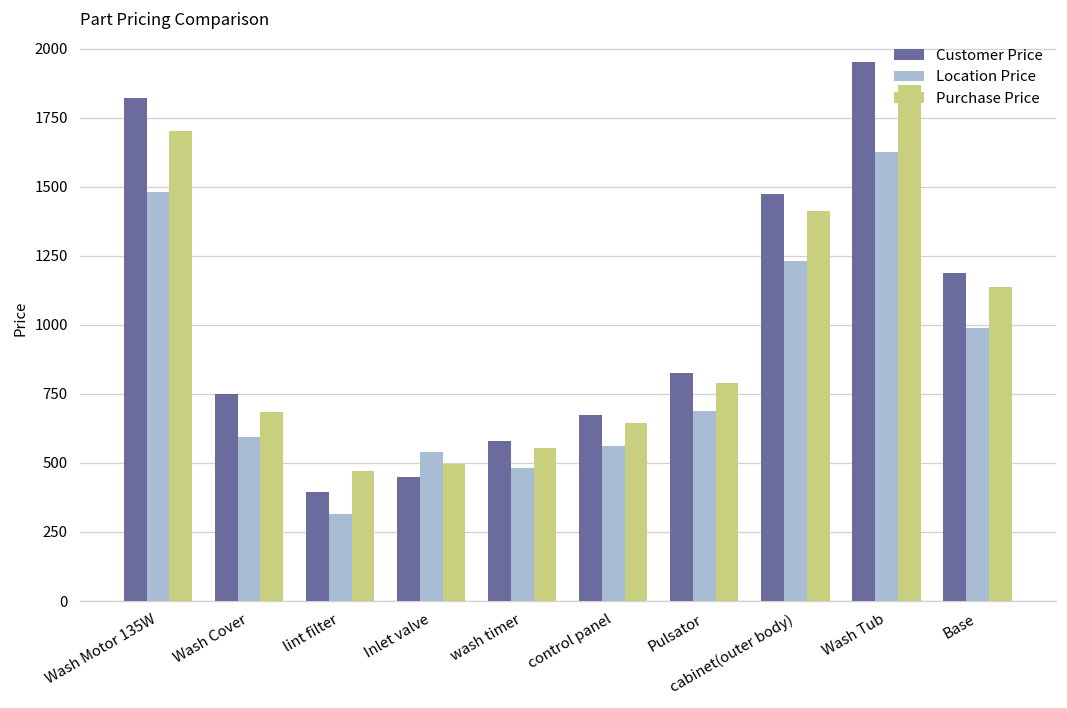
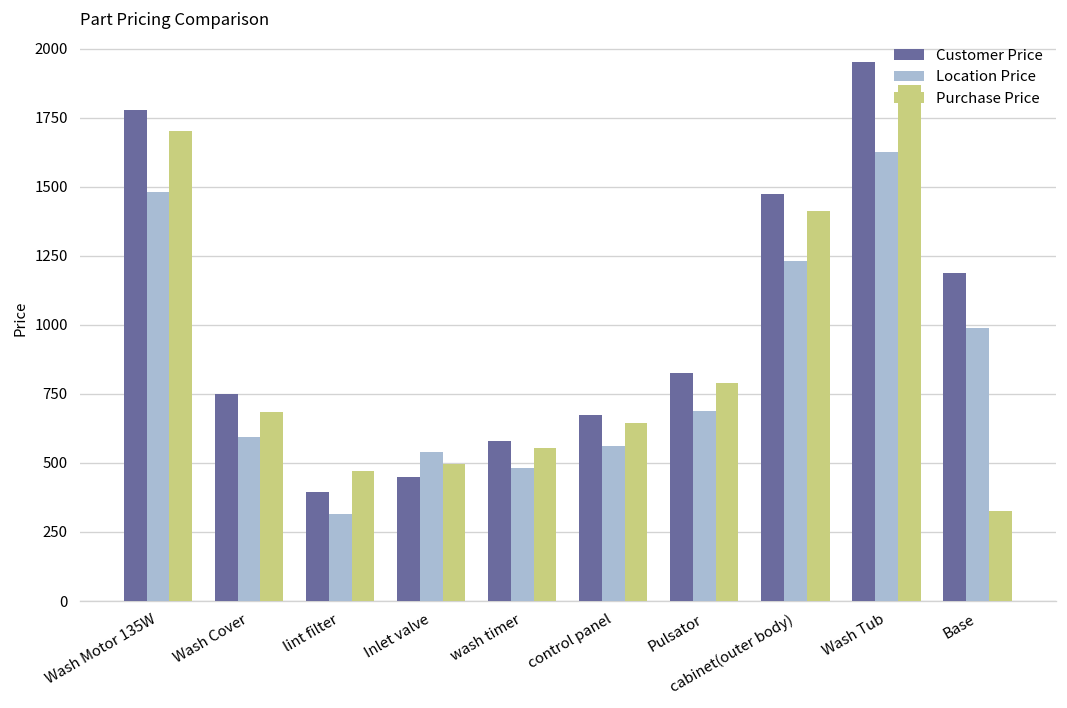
  {
    "Customer Price": {
-     "Wash Motor 135W": 1820,
+     "Wash Motor 135W": 1780,
      "Wash Cover": 750,
      "lint filter": 390,
      "Inlet valve": 450,
      "wash timer": 580,
      "control panel": 670,
      "Pulsator": 820,
      "cabinet(outer body)": 1470,
      "Wash Tub": 1950,
      "Base": 1190
    },
    "Location Price": {
      "Wash Motor 135W": 1480,
      "Wash Cover": 590,
      "lint filter": 310,
      "Inlet valve": 540,
      "wash timer": 480,
      "control panel": 560,
      "Pulsator": 690,
      "cabinet(outer body)": 1230,
      "Wash Tub": 1630,
      "Base": 990
    },
    "Purchase Price": {
      "Wash Motor 135W": 1700,
      "Wash Cover": 680,
      "lint filter": 470,
      "Inlet valve": 500,
      "wash timer": 550,
      "control panel": 650,
      "Pulsator": 790,
      "cabinet(outer body)": 1410,
      "Wash Tub": 1870,
-     "Base": 1140
+     "Base": 330
    }
  }
